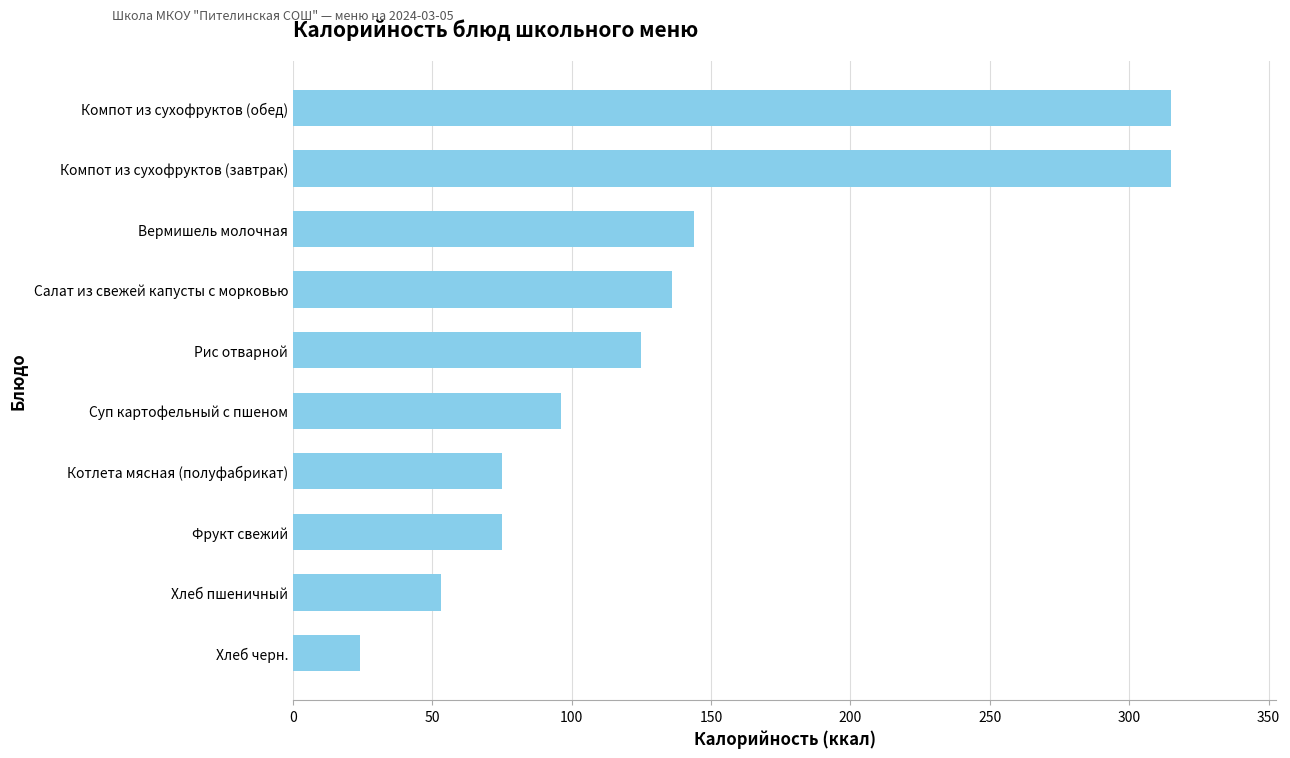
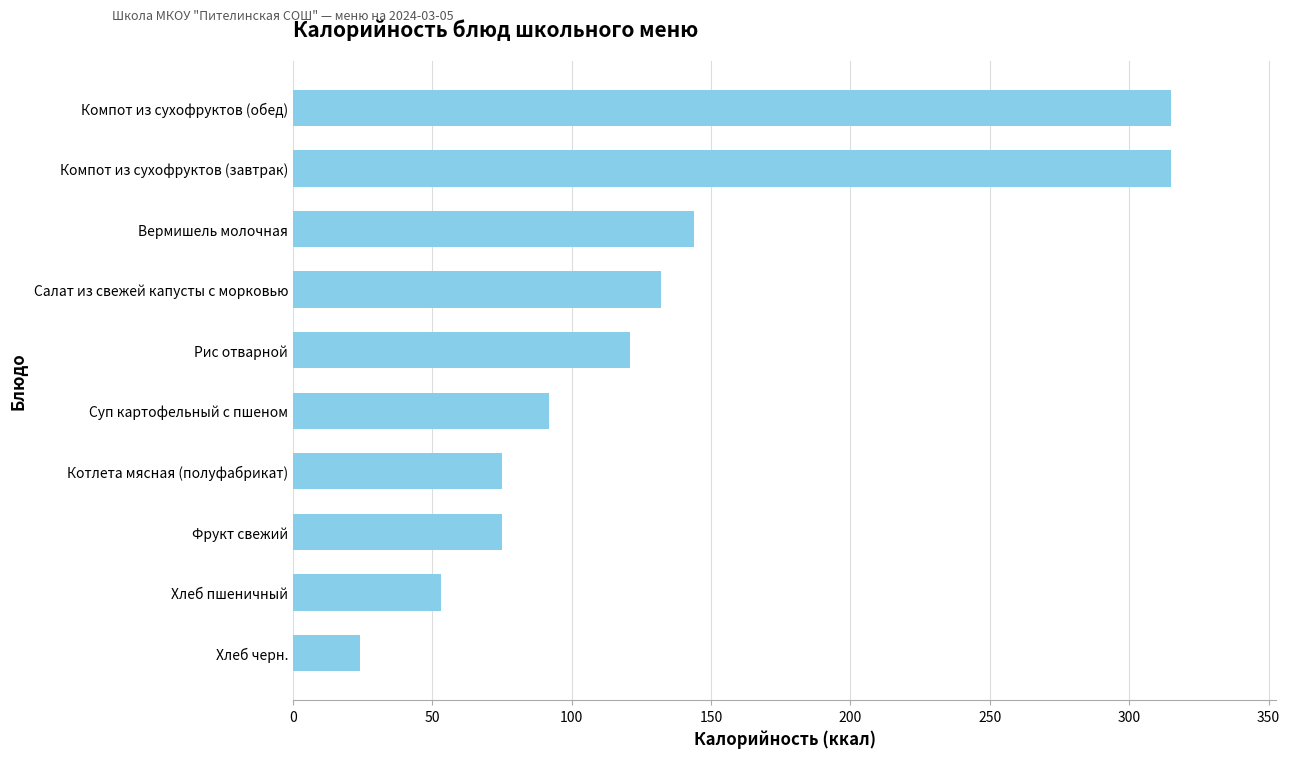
  {
    "Компот из сухофруктов (обед)": 315,
    "Компот из сухофруктов (завтрак)": 315,
    "Вермишель молочная": 144,
-   "Салат из свежей капусты с морковью": 136,
-   "Рис отварной": 125,
-   "Суп картофельный с пшеном": 96,
+   "Салат из свежей капусты с морковью": 132,
+   "Рис отварной": 121,
+   "Суп картофельный с пшеном": 92,
    "Котлета мясная (полуфабрикат)": 75,
    "Фрукт свежий": 75,
    "Хлеб пшеничный": 53,
    "Хлеб черн.": 24
  }
